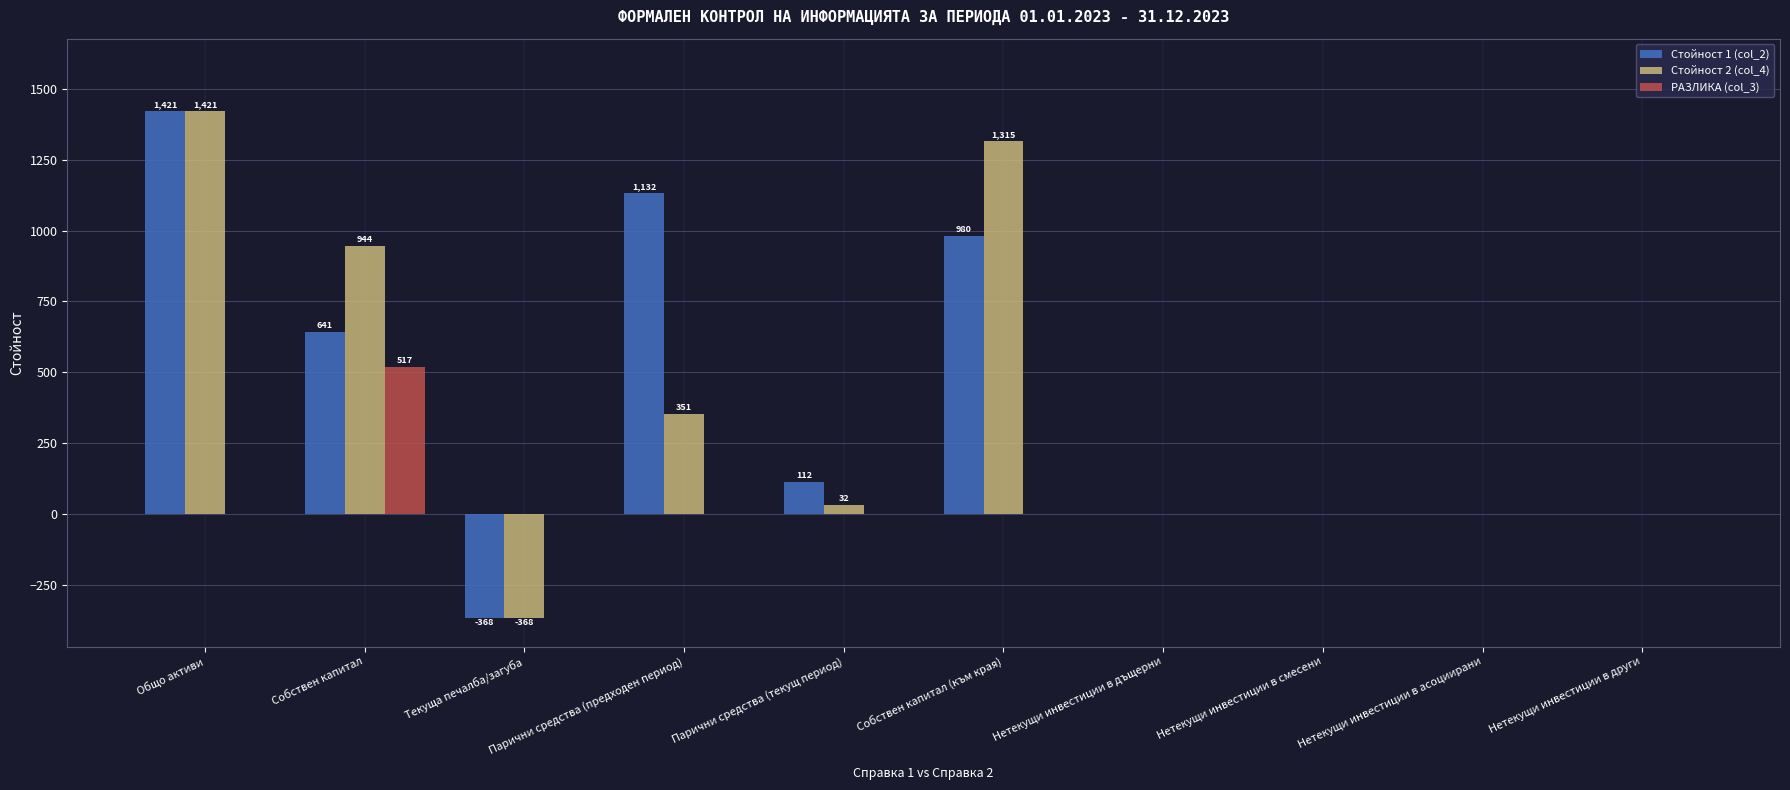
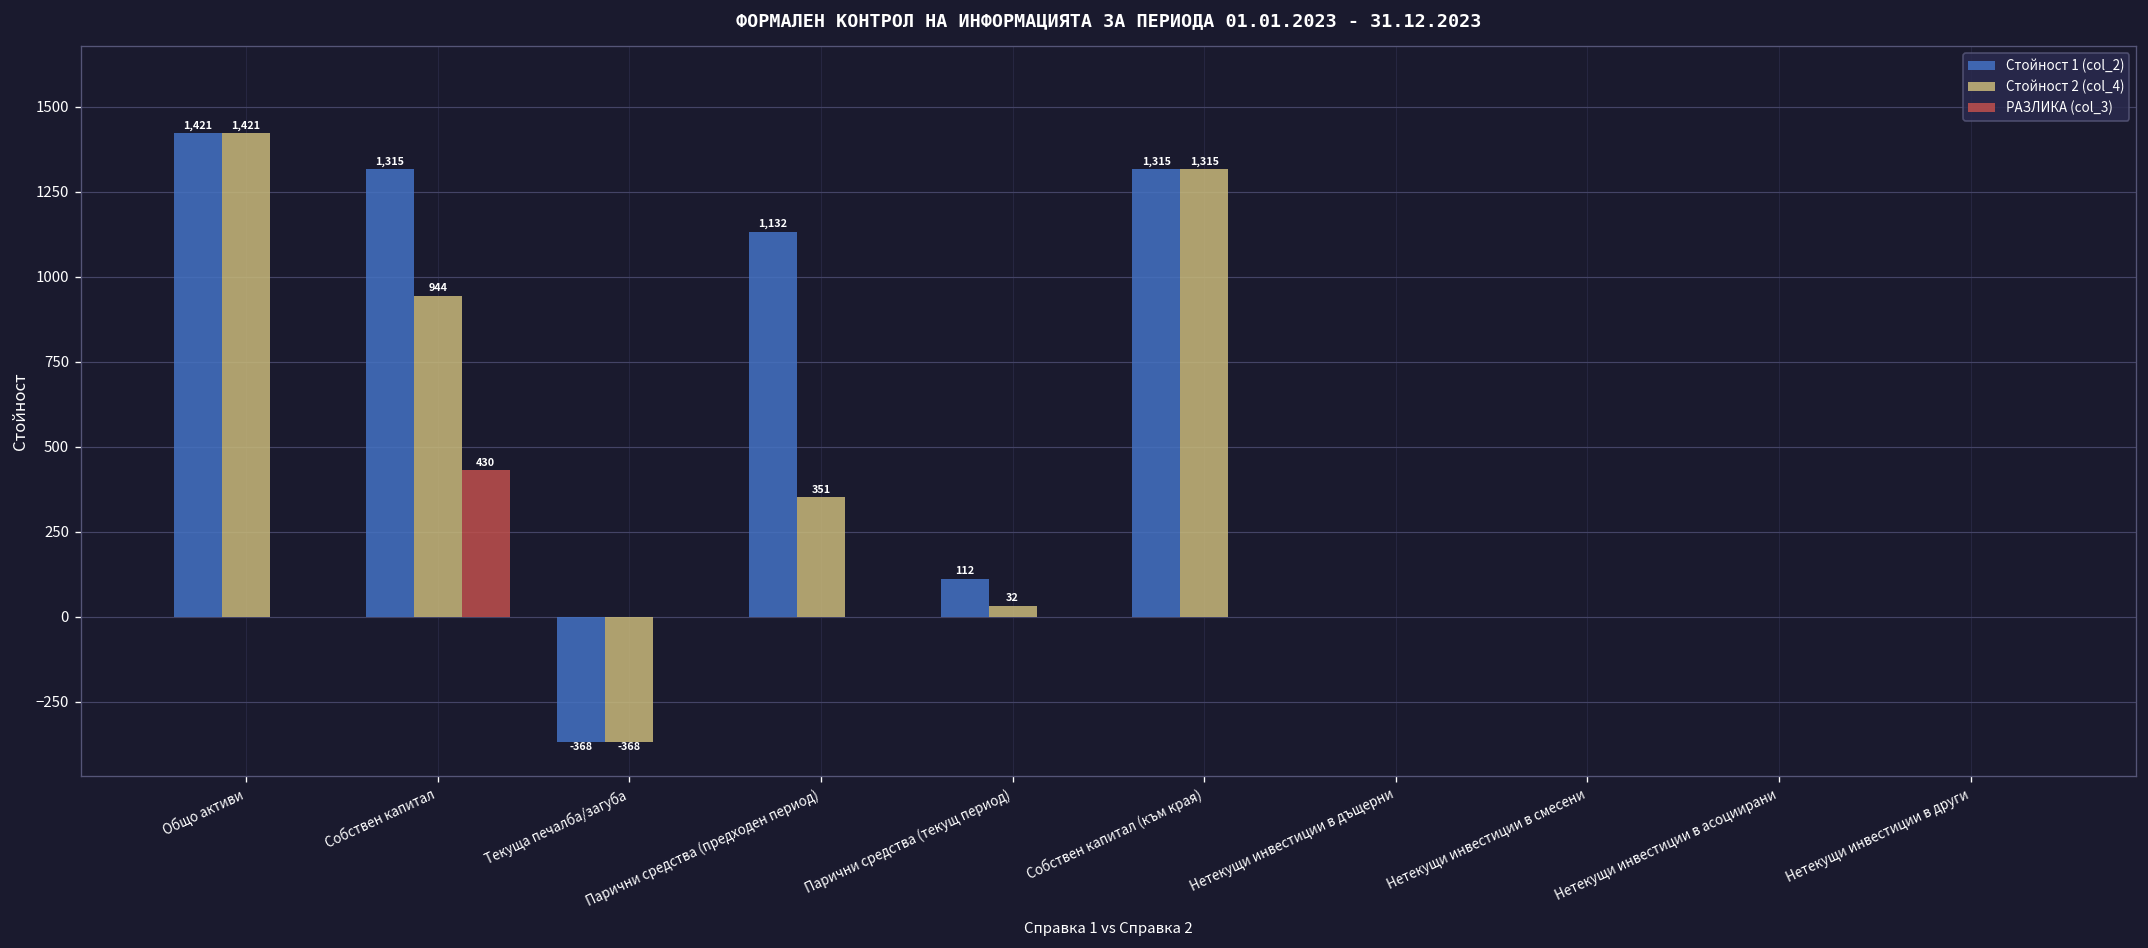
  {
    "Стойност 1 (col_2)": {
      "Общо активи": "1,421",
-     "Собствен капитал": "641",
+     "Собствен капитал": "1,315",
      "Текуща печалба/загуба": "-368",
      "Парични средства (предходен период)": "1,132",
      "Парични средства (текущ период)": "112",
-     "Собствен капитал (към края)": "980"
+     "Собствен капитал (към края)": "1,315"
    },
    "Стойност 2 (col_4)": {
      "Общо активи": "1,421",
      "Собствен капитал": "944",
      "Текуща печалба/загуба": "-368",
      "Парични средства (предходен период)": "351",
      "Парични средства (текущ период)": "32",
      "Собствен капитал (към края)": "1,315"
    },
    "РАЗЛИКА (col_3)": {
-     "Собствен капитал": "517"
+     "Собствен капитал": "430"
    }
  }
